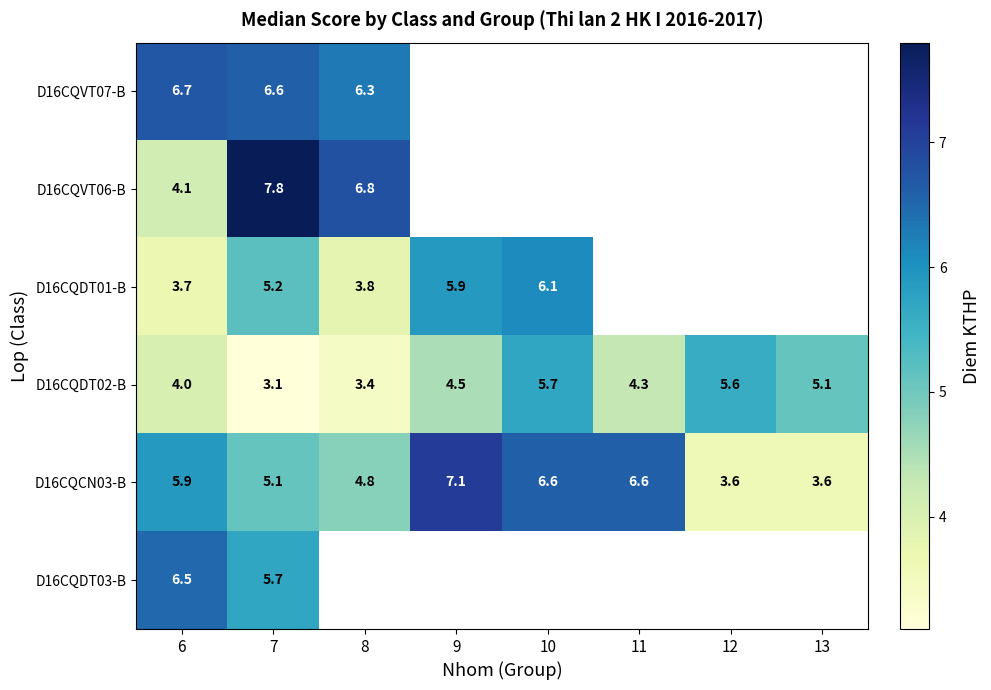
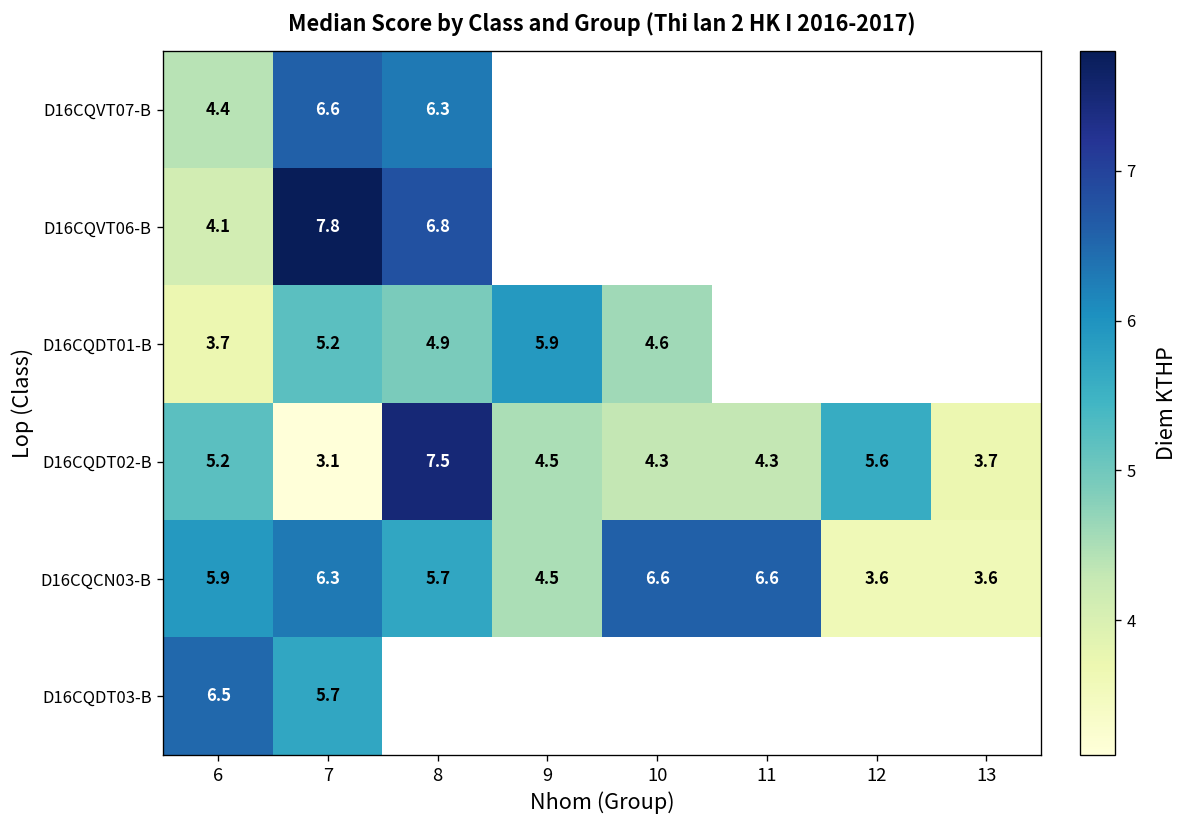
  {
    "D16CQVT07-B": {
-     "6": 6.7,
+     "6": 4.4,
      "7": 6.6,
      "8": 6.3
    },
    "D16CQVT06-B": {
      "6": 4.1,
      "7": 7.8,
      "8": 6.8
    },
    "D16CQDT01-B": {
      "6": 3.7,
      "7": 5.2,
-     "8": 3.8,
+     "8": 4.9,
      "9": 5.9,
-     "10": 6.1
+     "10": 4.6
    },
    "D16CQDT02-B": {
-     "6": 4.0,
+     "6": 5.2,
      "7": 3.1,
-     "8": 3.4,
+     "8": 7.5,
      "9": 4.5,
-     "10": 5.7,
+     "10": 4.3,
      "11": 4.3,
      "12": 5.6,
-     "13": 5.1
+     "13": 3.7
    },
    "D16CQCN03-B": {
      "6": 5.9,
-     "7": 5.1,
-     "8": 4.8,
-     "9": 7.1,
+     "7": 6.3,
+     "8": 5.7,
+     "9": 4.5,
      "10": 6.6,
      "11": 6.6,
      "12": 3.6,
      "13": 3.6
    },
    "D16CQDT03-B": {
      "6": 6.5,
      "7": 5.7
    }
  }
